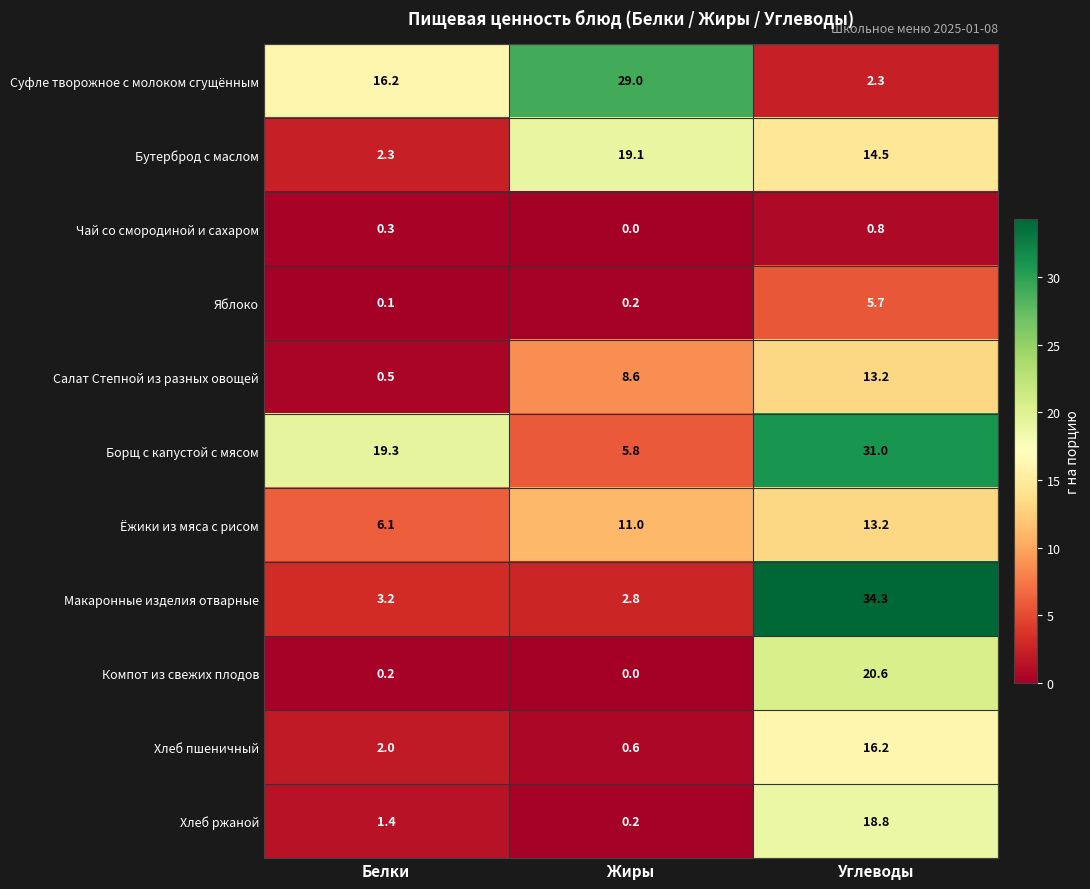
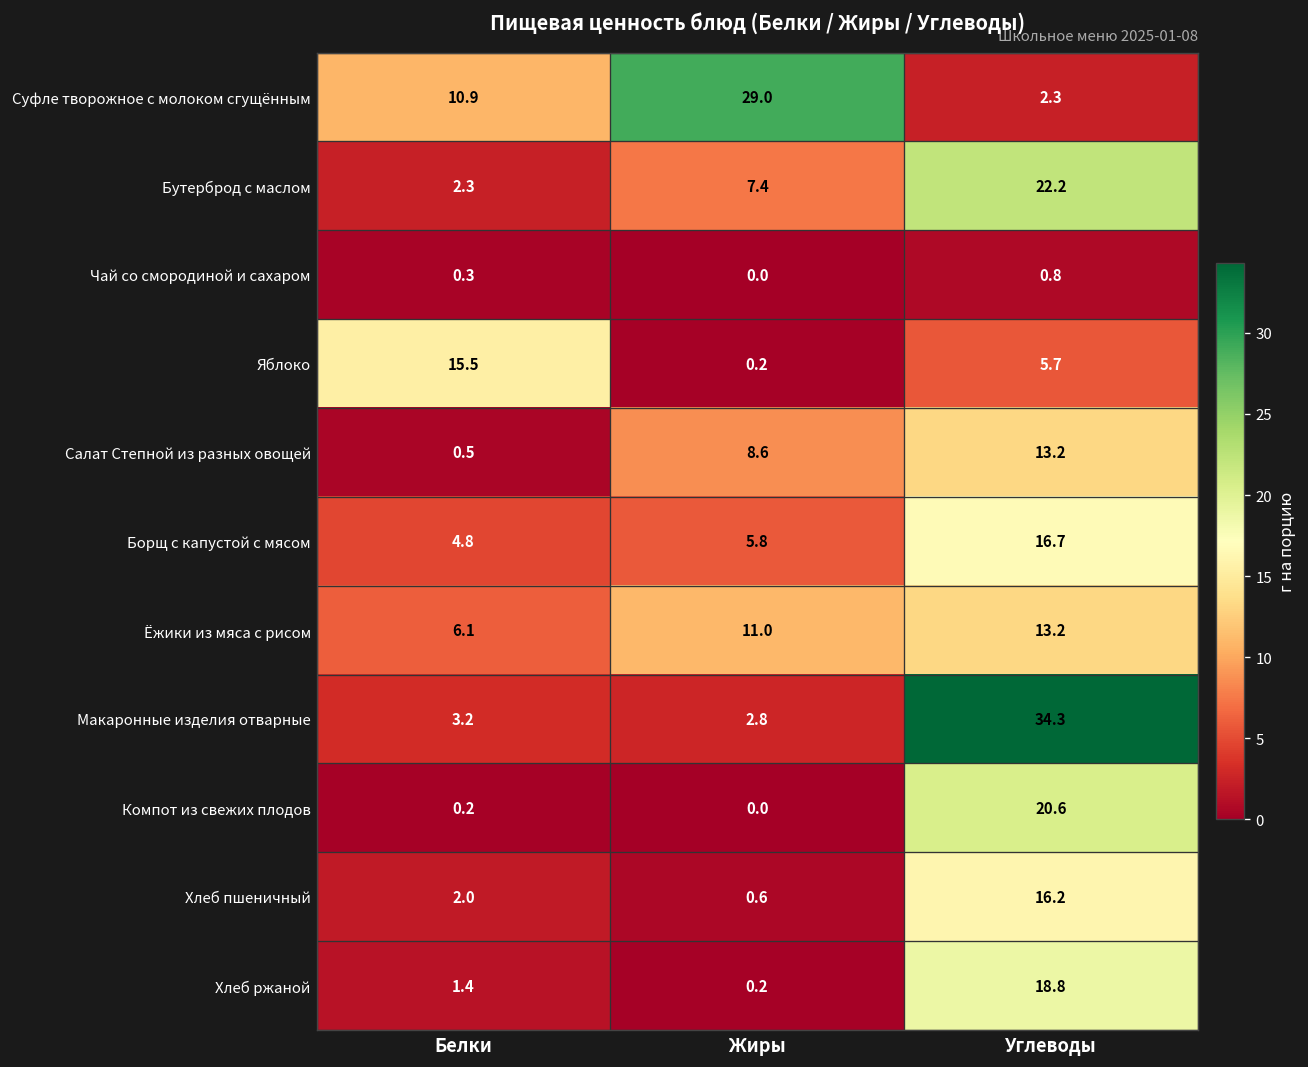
  {
    "Суфле творожное с молоком сгущённым": {
-     "Белки": 16.2,
+     "Белки": 10.9,
      "Жиры": 29.0,
      "Углеводы": 2.3
    },
    "Бутерброд с маслом": {
      "Белки": 2.3,
-     "Жиры": 19.1,
-     "Углеводы": 14.5
+     "Жиры": 7.4,
+     "Углеводы": 22.2
    },
    "Чай со смородиной и сахаром": {
      "Белки": 0.3,
      "Жиры": 0.0,
      "Углеводы": 0.8
    },
    "Яблоко": {
-     "Белки": 0.1,
+     "Белки": 15.5,
      "Жиры": 0.2,
      "Углеводы": 5.7
    },
    "Салат Степной из разных овощей": {
      "Белки": 0.5,
      "Жиры": 8.6,
      "Углеводы": 13.2
    },
    "Борщ с капустой с мясом": {
-     "Белки": 19.3,
+     "Белки": 4.8,
      "Жиры": 5.8,
-     "Углеводы": 31.0
+     "Углеводы": 16.7
    },
    "Ёжики из мяса с рисом": {
      "Белки": 6.1,
      "Жиры": 11.0,
      "Углеводы": 13.2
    },
    "Макаронные изделия отварные": {
      "Белки": 3.2,
      "Жиры": 2.8,
      "Углеводы": 34.3
    },
    "Компот из свежих плодов": {
      "Белки": 0.2,
      "Жиры": 0.0,
      "Углеводы": 20.6
    },
    "Хлеб пшеничный": {
      "Белки": 2.0,
      "Жиры": 0.6,
      "Углеводы": 16.2
    },
    "Хлеб ржаной": {
      "Белки": 1.4,
      "Жиры": 0.2,
      "Углеводы": 18.8
    }
  }
